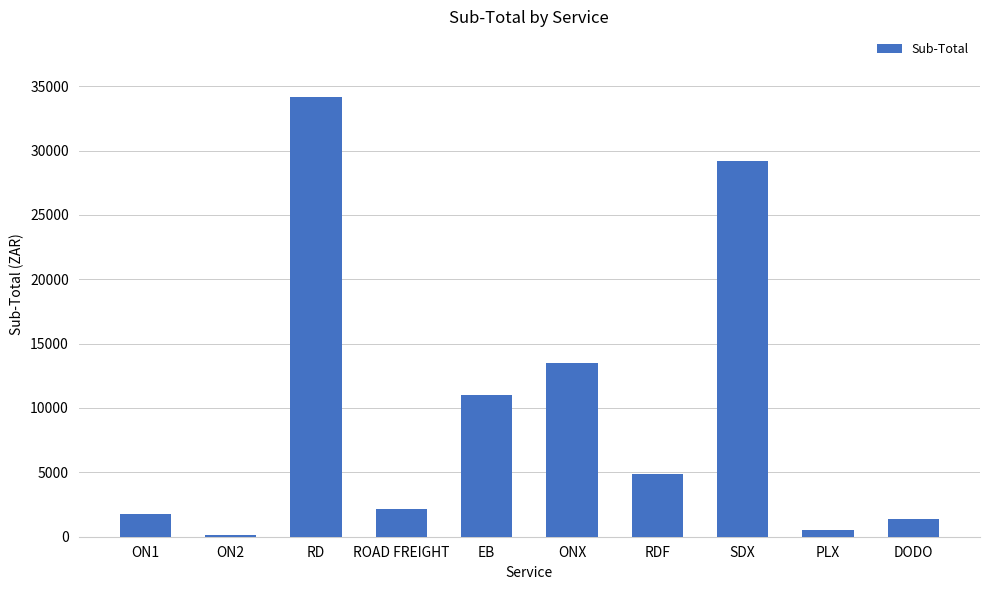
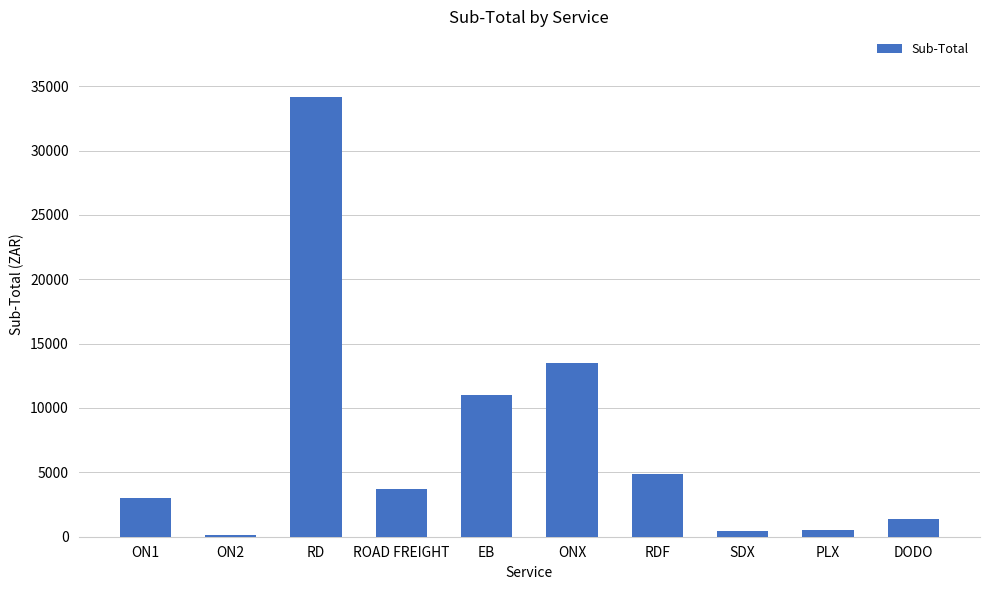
  {
-   "ON1": 1800,
+   "ON1": 3000,
    "RD": 34100,
-   "ROAD FREIGHT": 2200,
+   "ROAD FREIGHT": 3700,
    "EB": 11000,
    "ONX": 13500,
    "RDF": 4900,
-   "SDX": 29200,
+   "SDX": 500,
    "PLX": 500,
    "DODO": 1400
  }
